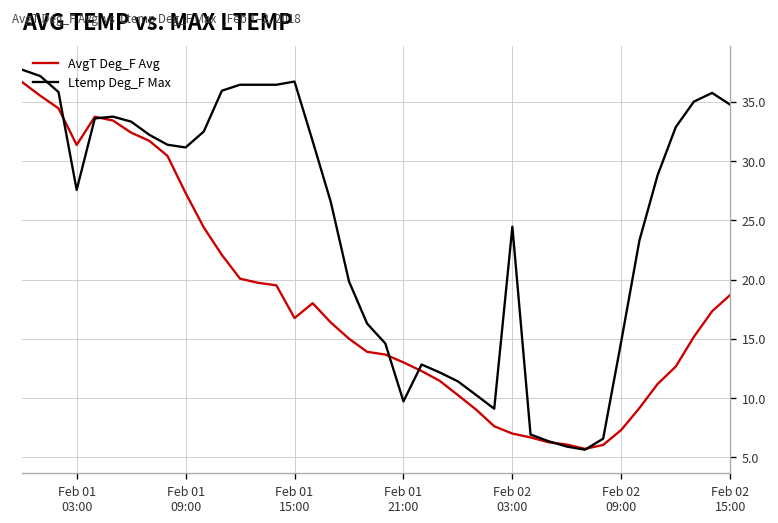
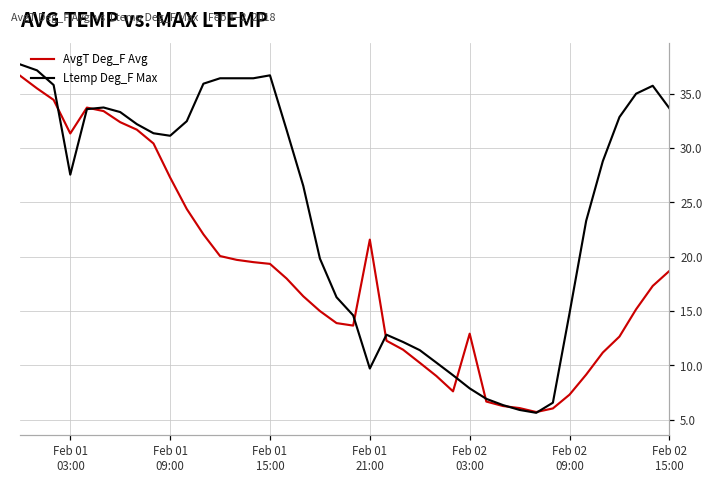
  {
    "AvgT Deg_F Avg": {
      "Feb 01 03:00": 31,
      "Feb 01 09:00": 27,
-     "Feb 01 15:00": 17,
-     "Feb 01 21:00": 13,
-     "Feb 02 03:00": 7,
+     "Feb 01 15:00": 19,
+     "Feb 01 21:00": 22,
+     "Feb 02 03:00": 13,
      "Feb 02 09:00": 7,
      "Feb 02 15:00": 19
    },
    "Ltemp Deg_F Max": {
      "Feb 01 03:00": 28,
      "Feb 01 09:00": 31,
      "Feb 01 15:00": 37,
      "Feb 01 21:00": 10,
-     "Feb 02 03:00": 24,
+     "Feb 02 03:00": 8,
      "Feb 02 09:00": 15,
-     "Feb 02 15:00": 35
+     "Feb 02 15:00": 34
    }
  }
